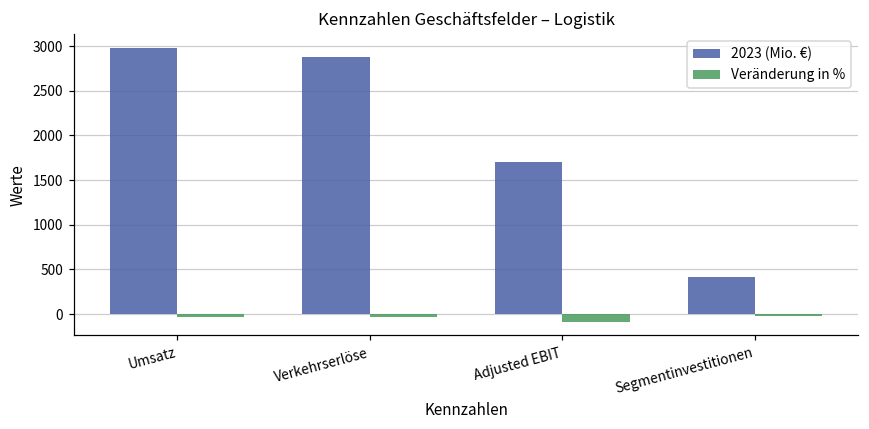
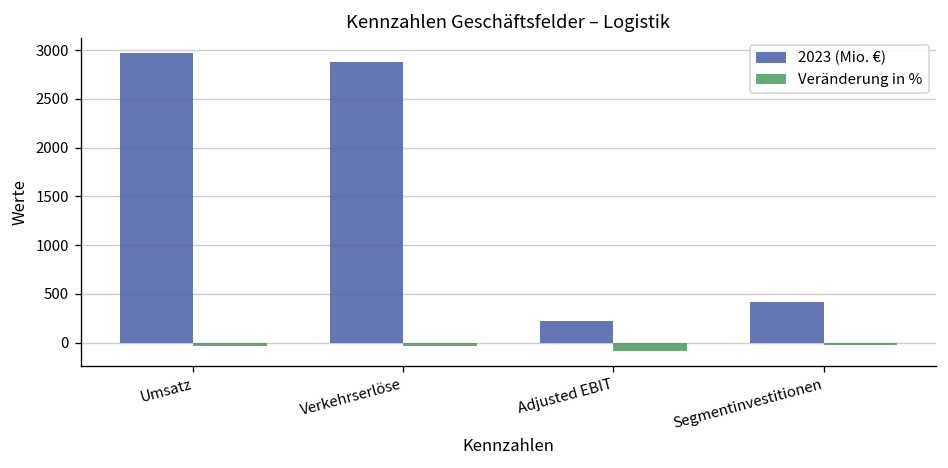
  {
    "2023 (Mio. €)": {
      "Umsatz": 3000,
      "Verkehrserlöse": 2900,
-     "Adjusted EBIT": 1700,
+     "Adjusted EBIT": 200,
      "Segmentinvestitionen": 400
    },
    "Veränderung in %": {
      "Umsatz": 0,
      "Verkehrserlöse": 0,
      "Adjusted EBIT": -100
    }
  }
